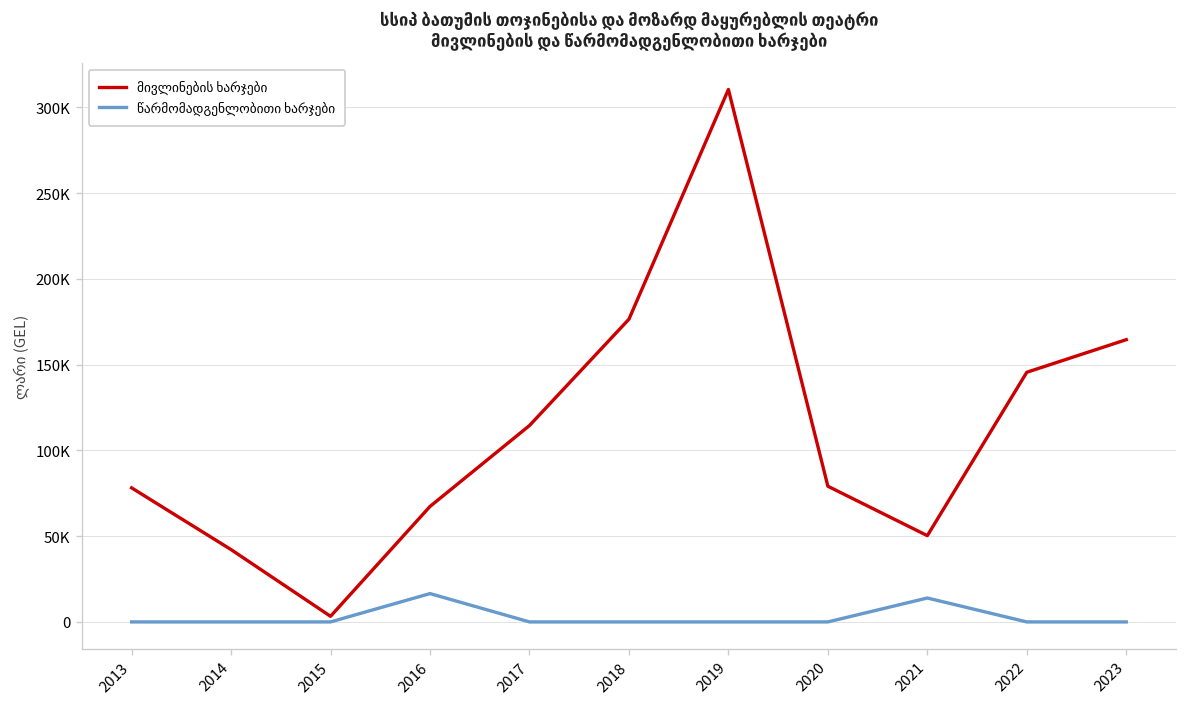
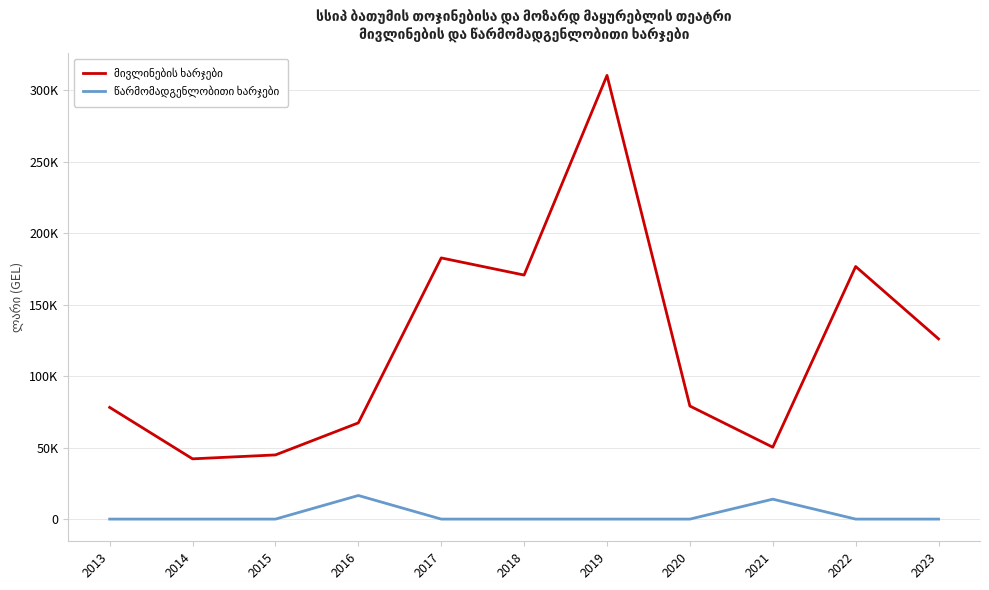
  {
    "მივლინების ხარჯები": {
      "2013": 78000,
      "2014": 42000,
-     "2015": 3000,
+     "2015": 45000,
      "2016": 67000,
-     "2017": 114000,
-     "2018": 176000,
+     "2017": 183000,
+     "2018": 171000,
      "2019": 310000,
      "2020": 79000,
      "2021": 50000,
-     "2022": 146000,
-     "2023": 165000
+     "2022": 177000,
+     "2023": 126000
    },
    "წარმომადგენლობითი ხარჯები": {
      "2013": 0,
      "2014": 0,
      "2015": 0,
      "2016": 17000,
      "2017": 0,
      "2018": 0,
      "2019": 0,
      "2020": 0,
      "2021": 14000,
      "2022": 0,
      "2023": 0
    }
  }
